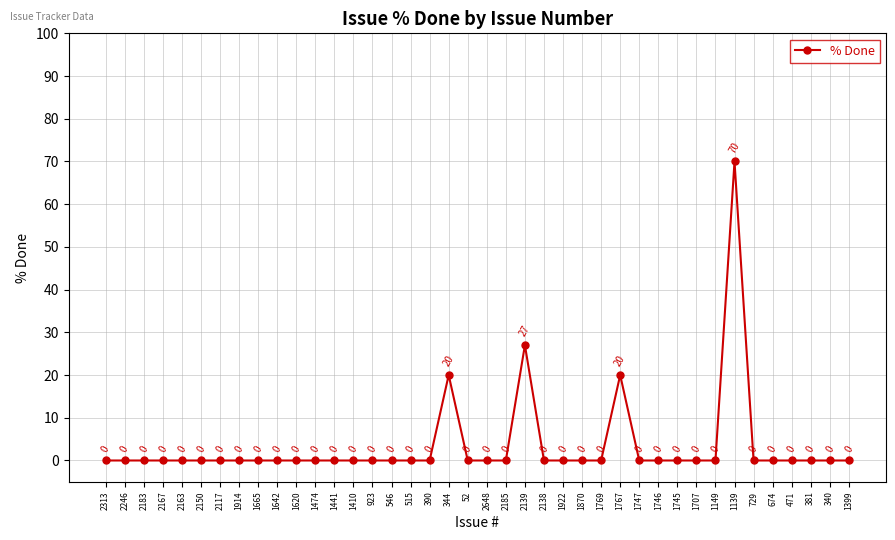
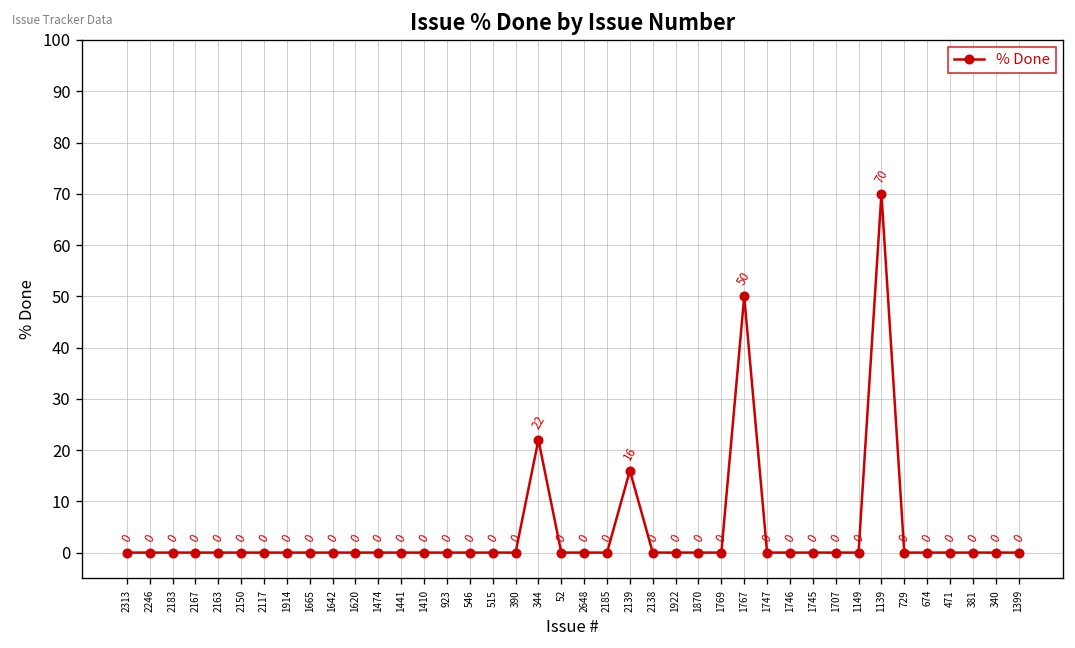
  {
    "2313": 0,
    "2246": 0,
    "2183": 0,
    "2167": 0,
    "2163": 0,
    "2150": 0,
    "2117": 0,
    "1914": 0,
    "1665": 0,
    "1642": 0,
    "1620": 0,
    "1474": 0,
    "1441": 0,
    "1410": 0,
    "923": 0,
    "546": 0,
    "515": 0,
    "390": 0,
-   "344": 20,
+   "344": 22,
    "52": 0,
    "2648": 0,
    "2185": 0,
-   "2139": 27,
+   "2139": 16,
    "2138": 0,
    "1922": 0,
    "1870": 0,
    "1769": 0,
-   "1767": 20,
+   "1767": 50,
    "1747": 0,
    "1746": 0,
    "1745": 0,
    "1707": 0,
    "1149": 0,
    "1139": 70,
    "729": 0,
    "674": 0,
    "471": 0,
    "381": 0,
    "340": 0,
    "1399": 0
  }
